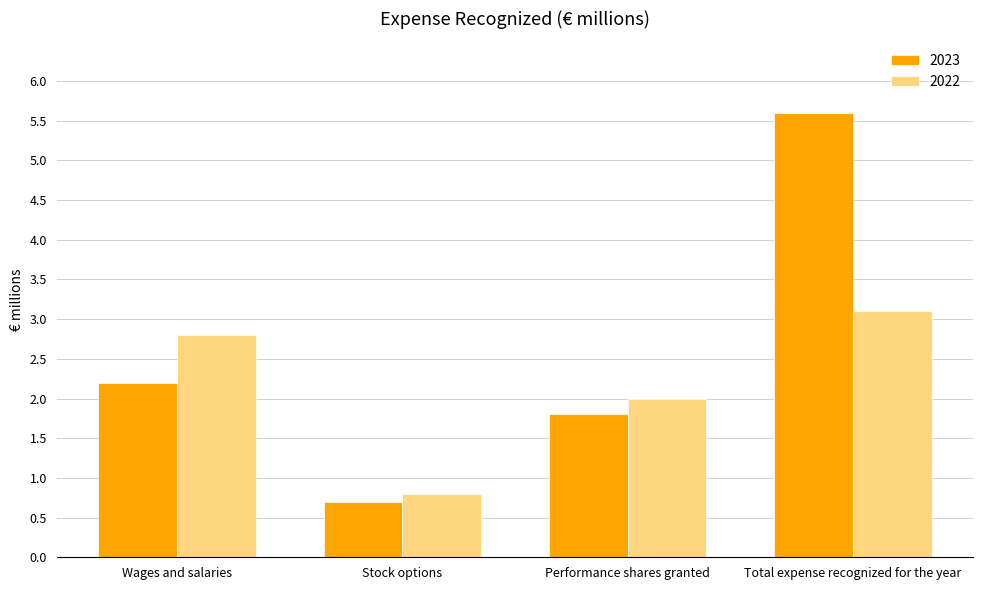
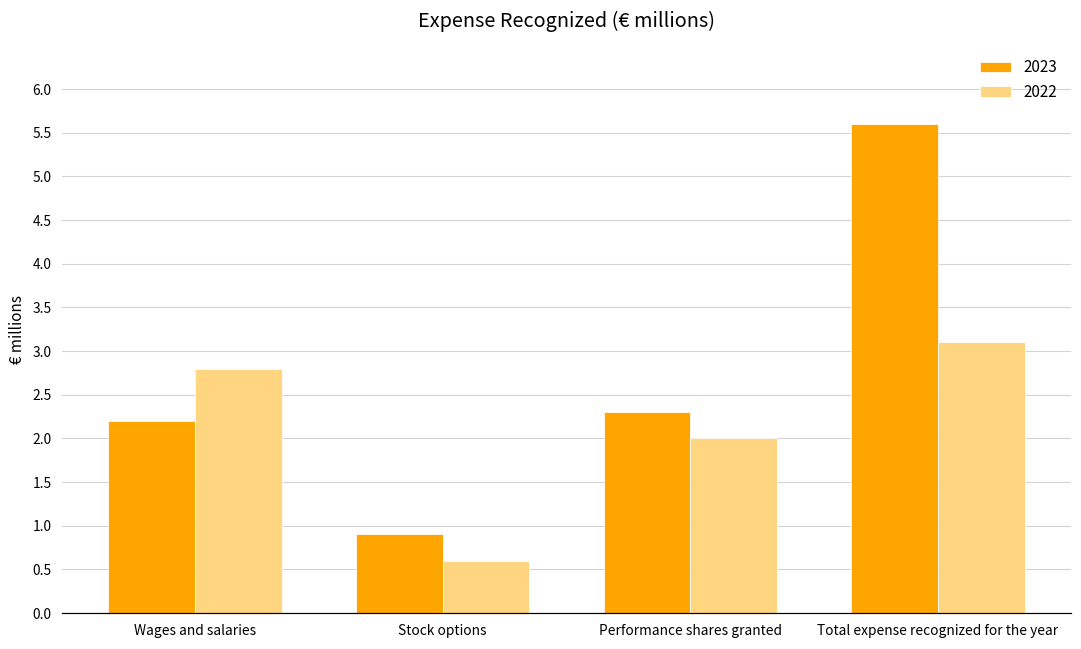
  {
    "2023": {
      "Wages and salaries": 2.2,
-     "Stock options": 0.7,
-     "Performance shares granted": 1.8,
+     "Stock options": 0.9,
+     "Performance shares granted": 2.3,
      "Total expense recognized for the year": 5.6
    },
    "2022": {
      "Wages and salaries": 2.8,
-     "Stock options": 0.8,
+     "Stock options": 0.6,
      "Performance shares granted": 2.0,
      "Total expense recognized for the year": 3.1
    }
  }
